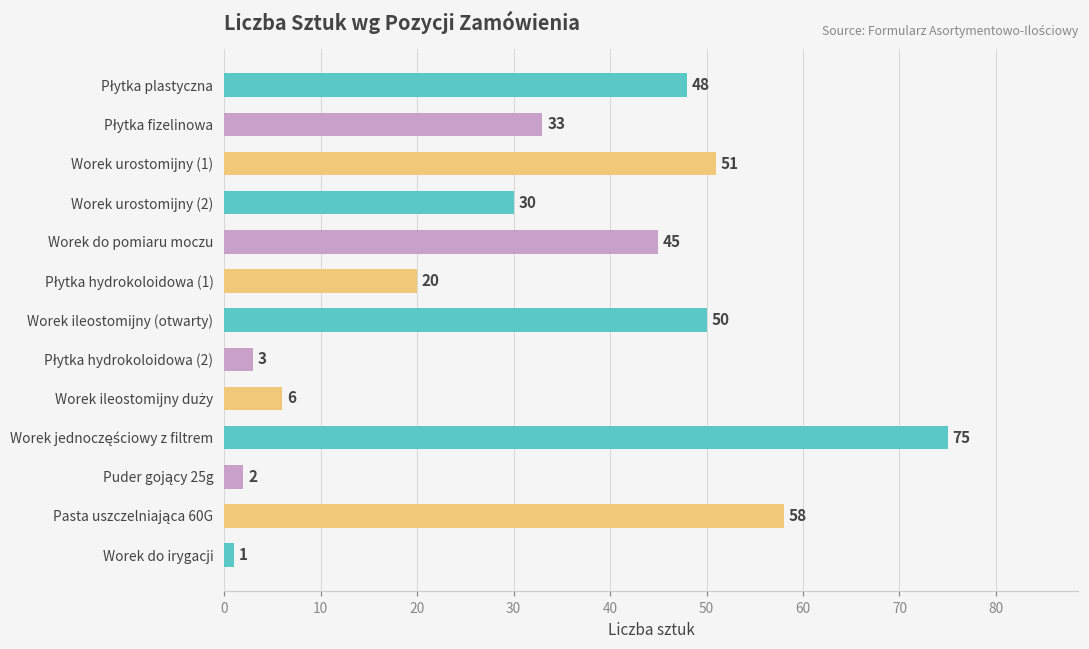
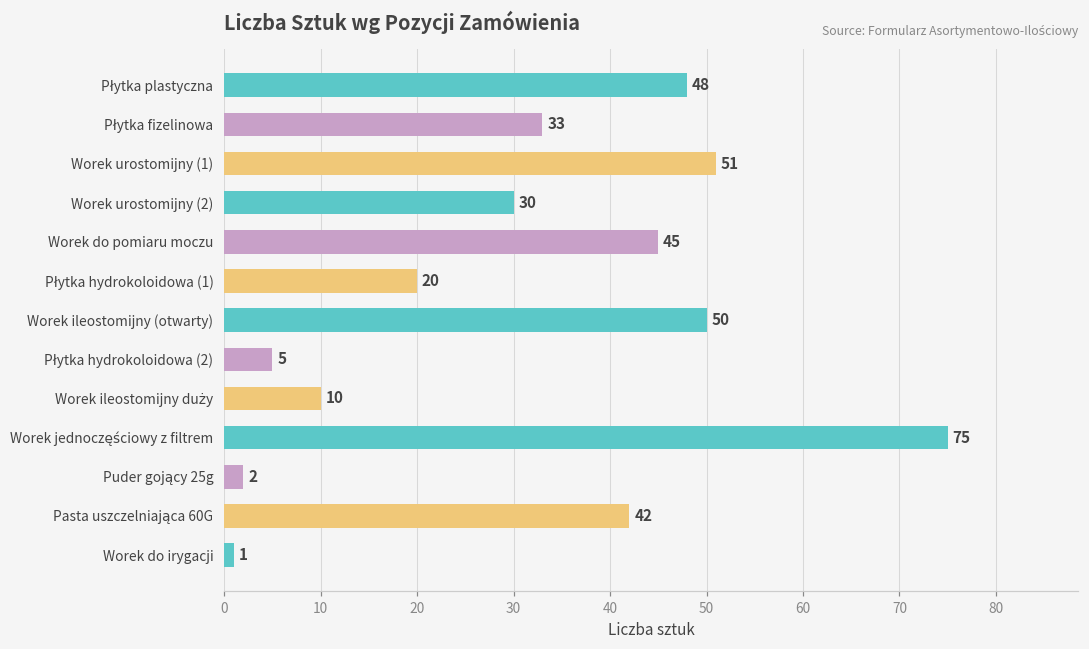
  {
    "Płytka plastyczna": 48,
    "Płytka fizelinowa": 33,
    "Worek urostomijny (1)": 51,
    "Worek urostomijny (2)": 30,
    "Worek do pomiaru moczu": 45,
    "Płytka hydrokoloidowa (1)": 20,
    "Worek ileostomijny (otwarty)": 50,
-   "Płytka hydrokoloidowa (2)": 3,
-   "Worek ileostomijny duży": 6,
+   "Płytka hydrokoloidowa (2)": 5,
+   "Worek ileostomijny duży": 10,
    "Worek jednoczęściowy z filtrem": 75,
    "Puder gojący 25g": 2,
-   "Pasta uszczelniająca 60G": 58,
+   "Pasta uszczelniająca 60G": 42,
    "Worek do irygacji": 1
  }
